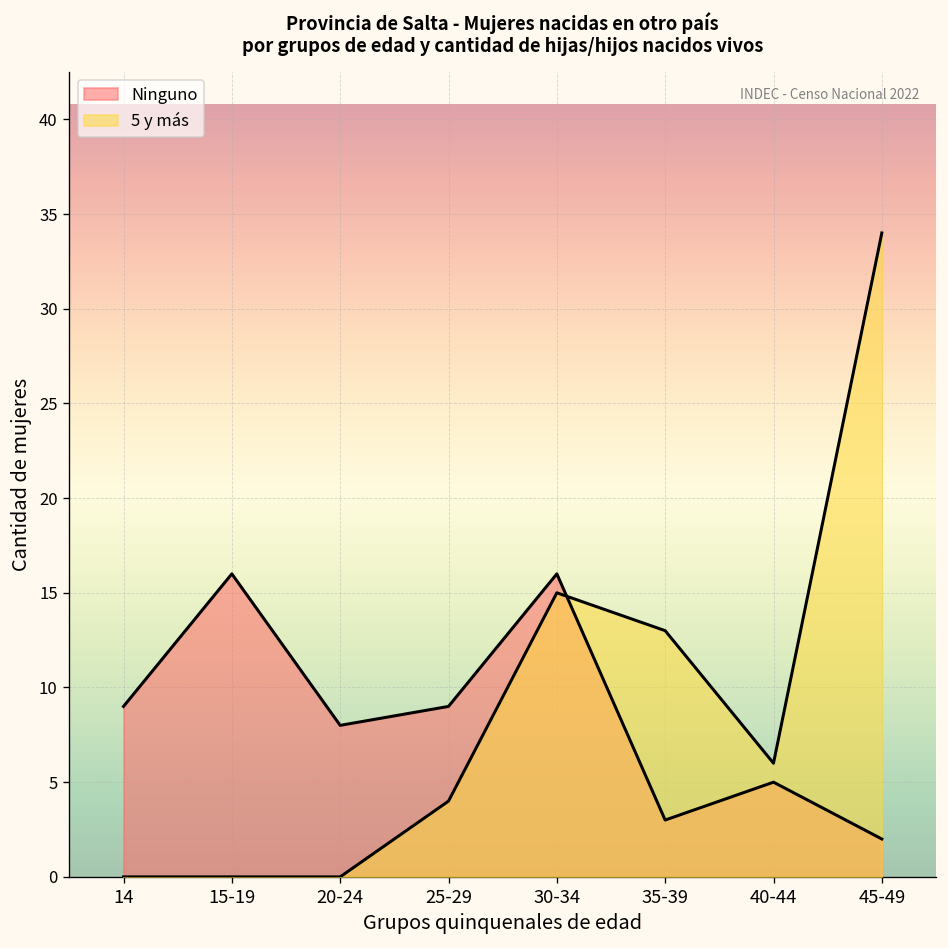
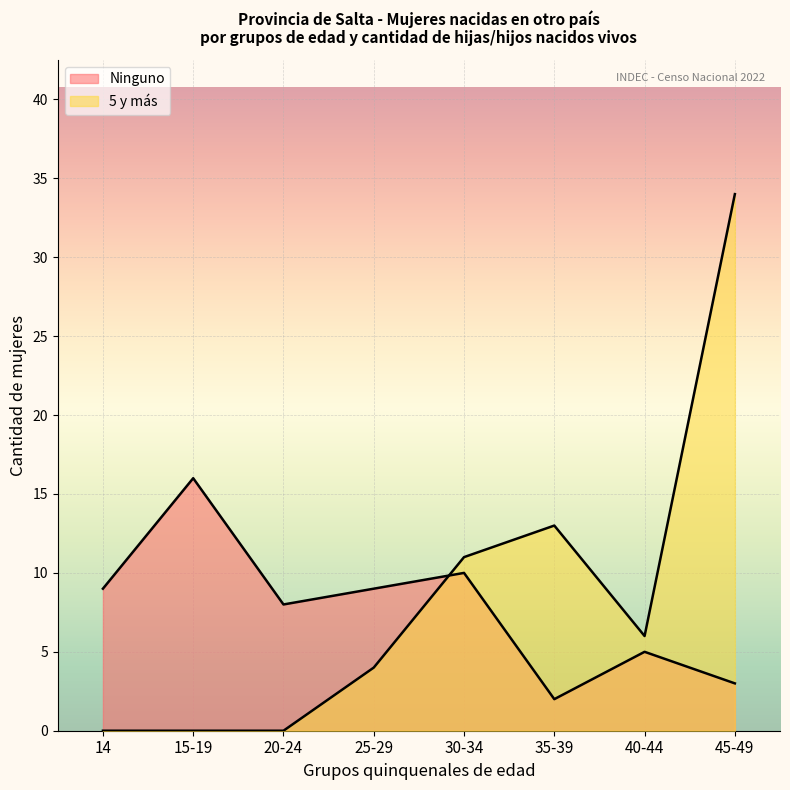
  {
    "Ninguno": {
      "14": 9,
      "15-19": 16,
      "20-24": 8,
      "25-29": 9,
-     "30-34": 16,
-     "35-39": 3,
+     "30-34": 10,
+     "35-39": 2,
      "40-44": 5,
-     "45-49": 2
+     "45-49": 3
    },
    "5 y más": {
      "14": 0,
      "15-19": 0,
      "20-24": 0,
      "25-29": 4,
-     "30-34": 15,
+     "30-34": 11,
      "35-39": 13,
      "40-44": 6,
      "45-49": 34
    }
  }
